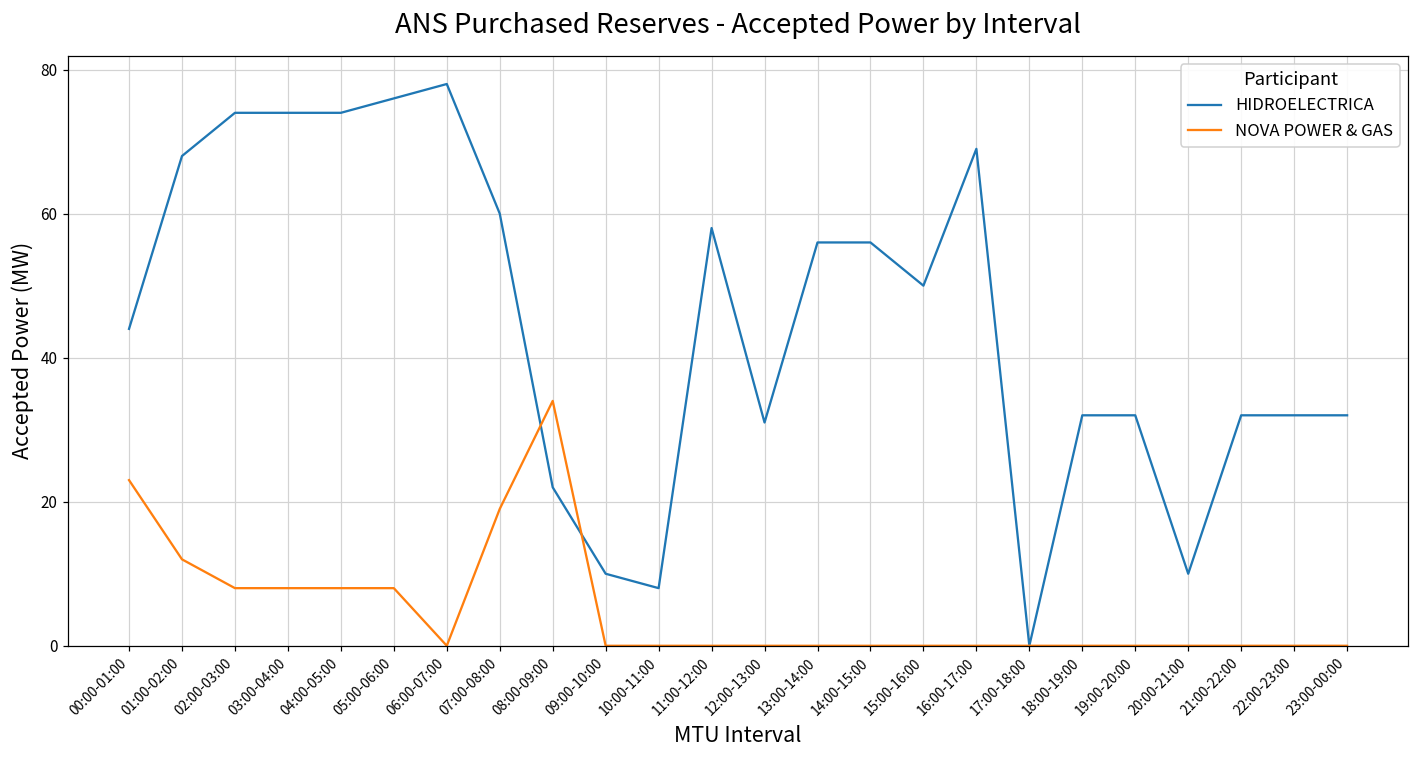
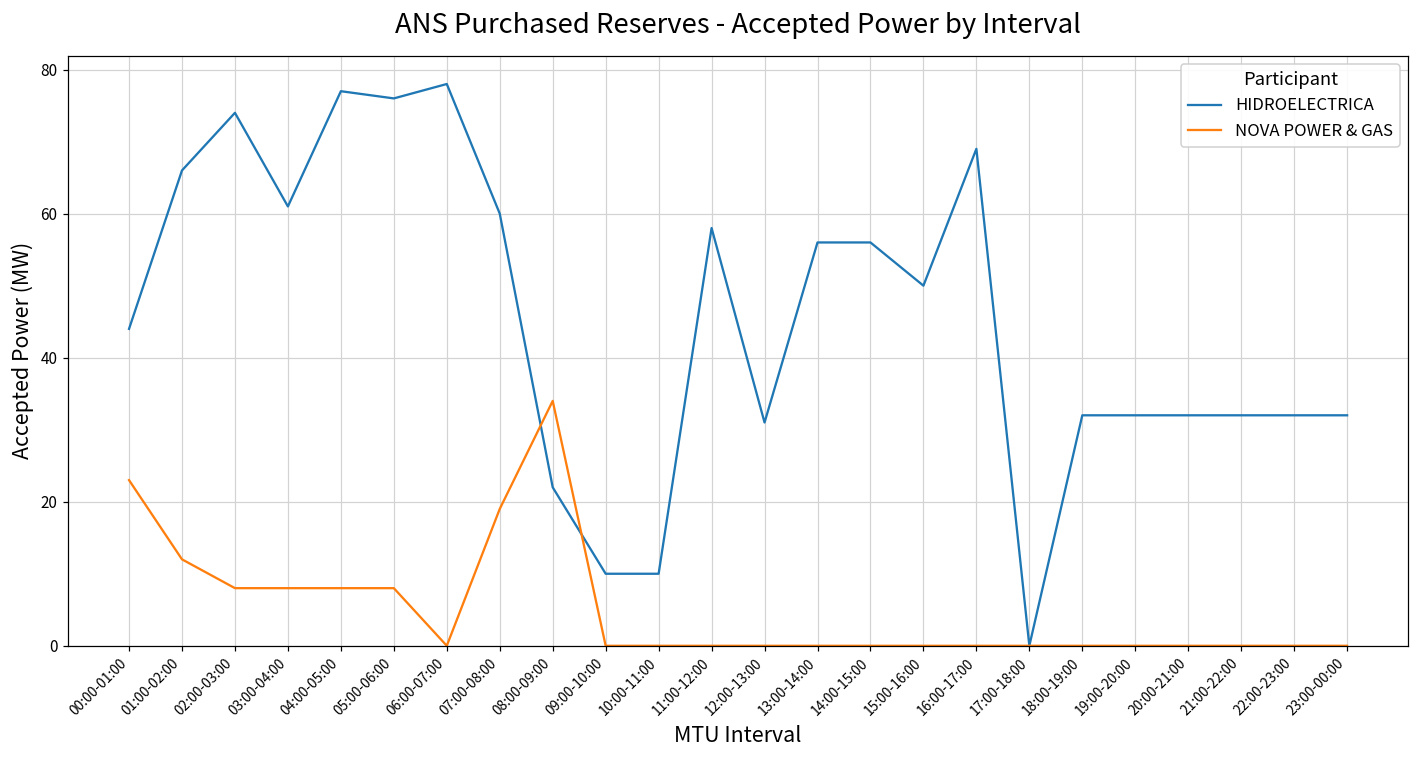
  {
    "HIDROELECTRICA": {
      "00:00-01:00": 44,
-     "01:00-02:00": 68,
+     "01:00-02:00": 66,
      "02:00-03:00": 74,
-     "03:00-04:00": 74,
-     "04:00-05:00": 74,
+     "03:00-04:00": 61,
+     "04:00-05:00": 77,
      "05:00-06:00": 76,
      "06:00-07:00": 78,
      "07:00-08:00": 60,
      "08:00-09:00": 22,
      "09:00-10:00": 10,
-     "10:00-11:00": 8,
+     "10:00-11:00": 10,
      "11:00-12:00": 58,
      "12:00-13:00": 31,
      "13:00-14:00": 56,
      "14:00-15:00": 56,
      "15:00-16:00": 50,
      "16:00-17:00": 69,
      "18:00-19:00": 32,
      "19:00-20:00": 32,
-     "20:00-21:00": 10,
+     "20:00-21:00": 32,
      "21:00-22:00": 32,
      "22:00-23:00": 32,
      "23:00-00:00": 32
    },
    "NOVA POWER & GAS": {
      "00:00-01:00": 23,
      "01:00-02:00": 12,
      "02:00-03:00": 8,
      "03:00-04:00": 8,
      "04:00-05:00": 8,
      "05:00-06:00": 8,
      "06:00-07:00": 0,
      "07:00-08:00": 19,
      "08:00-09:00": 34,
      "09:00-10:00": 0,
      "10:00-11:00": 0,
      "11:00-12:00": 0,
      "12:00-13:00": 0,
      "13:00-14:00": 0,
      "14:00-15:00": 0,
      "15:00-16:00": 0,
      "16:00-17:00": 0,
      "18:00-19:00": 0,
      "19:00-20:00": 0,
      "20:00-21:00": 0,
      "21:00-22:00": 0,
      "22:00-23:00": 0,
      "23:00-00:00": 0
    }
  }
